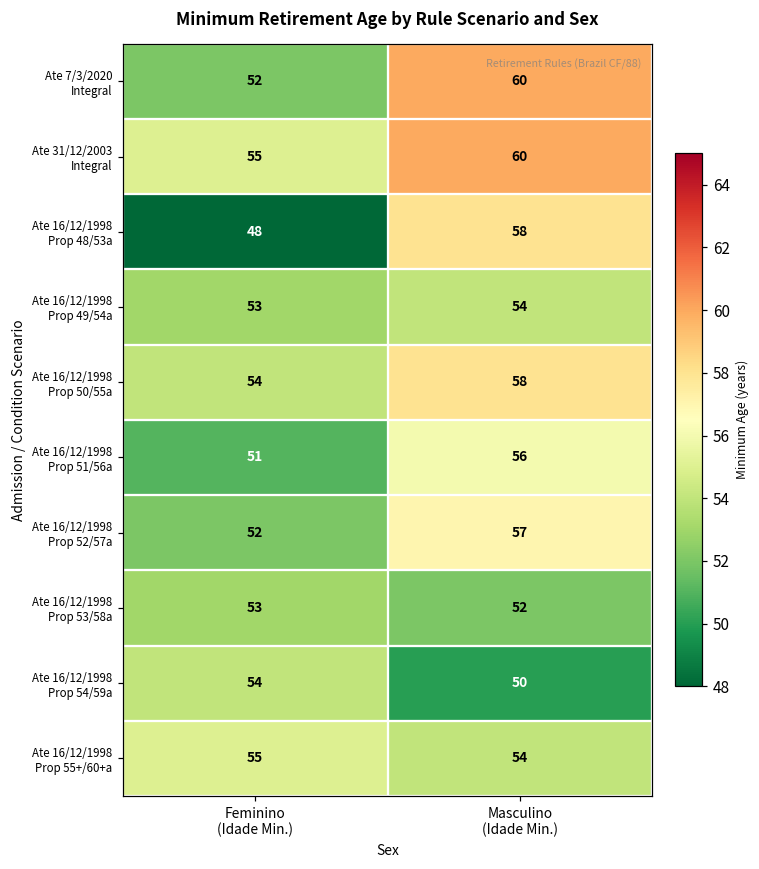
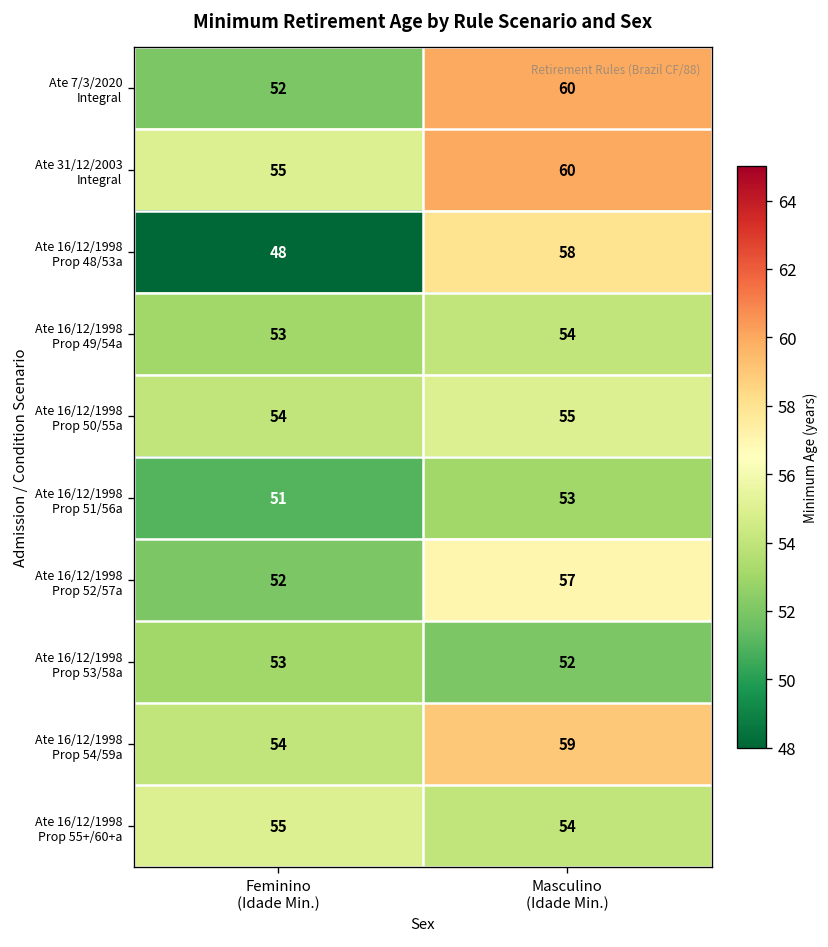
  {
    "Ate 7/3/2020 Integral": {
      "Feminino (Idade Min.)": 52
    },
    "Ate 31/12/2003 Integral": {
      "Feminino (Idade Min.)": 55,
      "Masculino (Idade Min.)": 60
    },
    "Ate 16/12/1998 Prop 48/53a": {
      "Feminino (Idade Min.)": 48,
      "Masculino (Idade Min.)": 58
    },
    "Ate 16/12/1998 Prop 49/54a": {
      "Feminino (Idade Min.)": 53,
      "Masculino (Idade Min.)": 54
    },
    "Ate 16/12/1998 Prop 50/55a": {
      "Feminino (Idade Min.)": 54,
-     "Masculino (Idade Min.)": 58
+     "Masculino (Idade Min.)": 55
    },
    "Ate 16/12/1998 Prop 51/56a": {
      "Feminino (Idade Min.)": 51,
-     "Masculino (Idade Min.)": 56
+     "Masculino (Idade Min.)": 53
    },
    "Ate 16/12/1998 Prop 52/57a": {
      "Feminino (Idade Min.)": 52,
      "Masculino (Idade Min.)": 57
    },
    "Ate 16/12/1998 Prop 53/58a": {
      "Feminino (Idade Min.)": 53,
      "Masculino (Idade Min.)": 52
    },
    "Ate 16/12/1998 Prop 54/59a": {
      "Feminino (Idade Min.)": 54,
-     "Masculino (Idade Min.)": 50
+     "Masculino (Idade Min.)": 59
    },
    "Ate 16/12/1998 Prop 55+/60+a": {
      "Feminino (Idade Min.)": 55,
      "Masculino (Idade Min.)": 54
    }
  }
